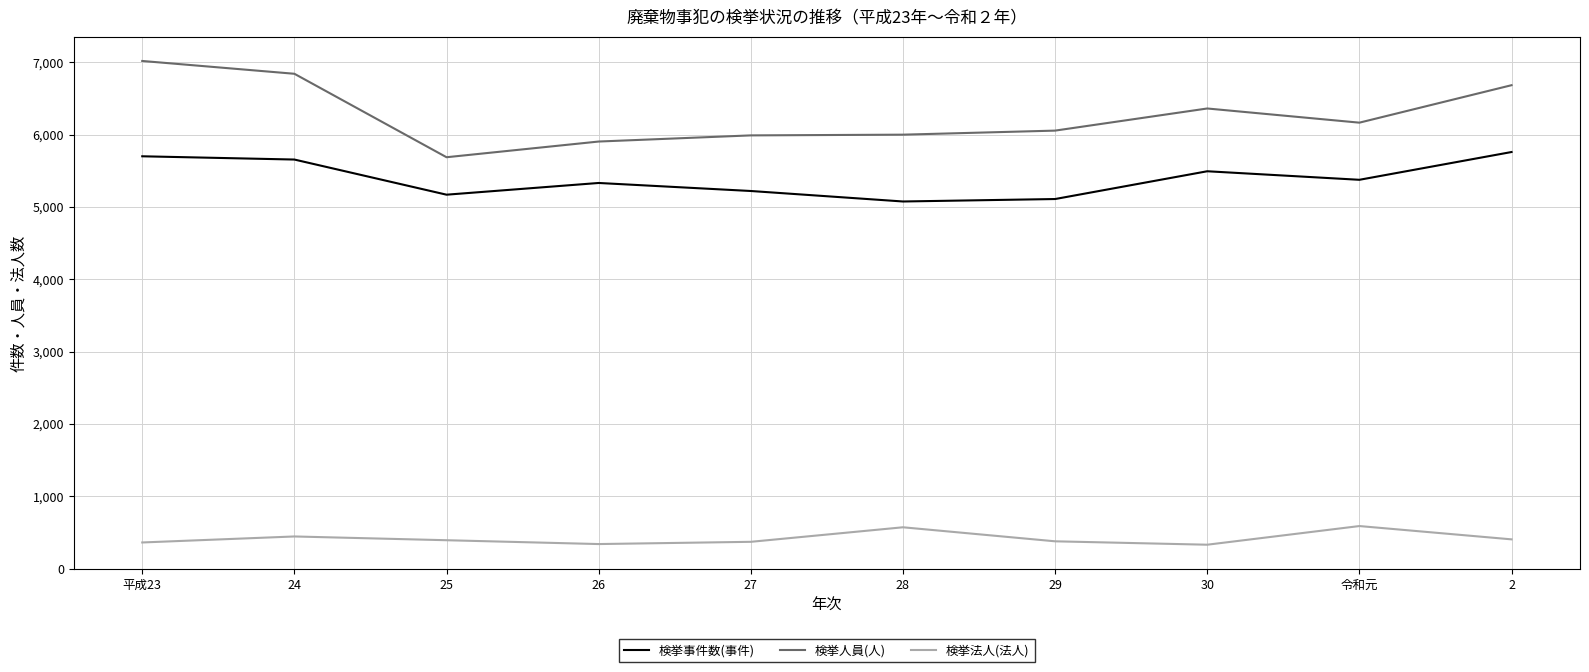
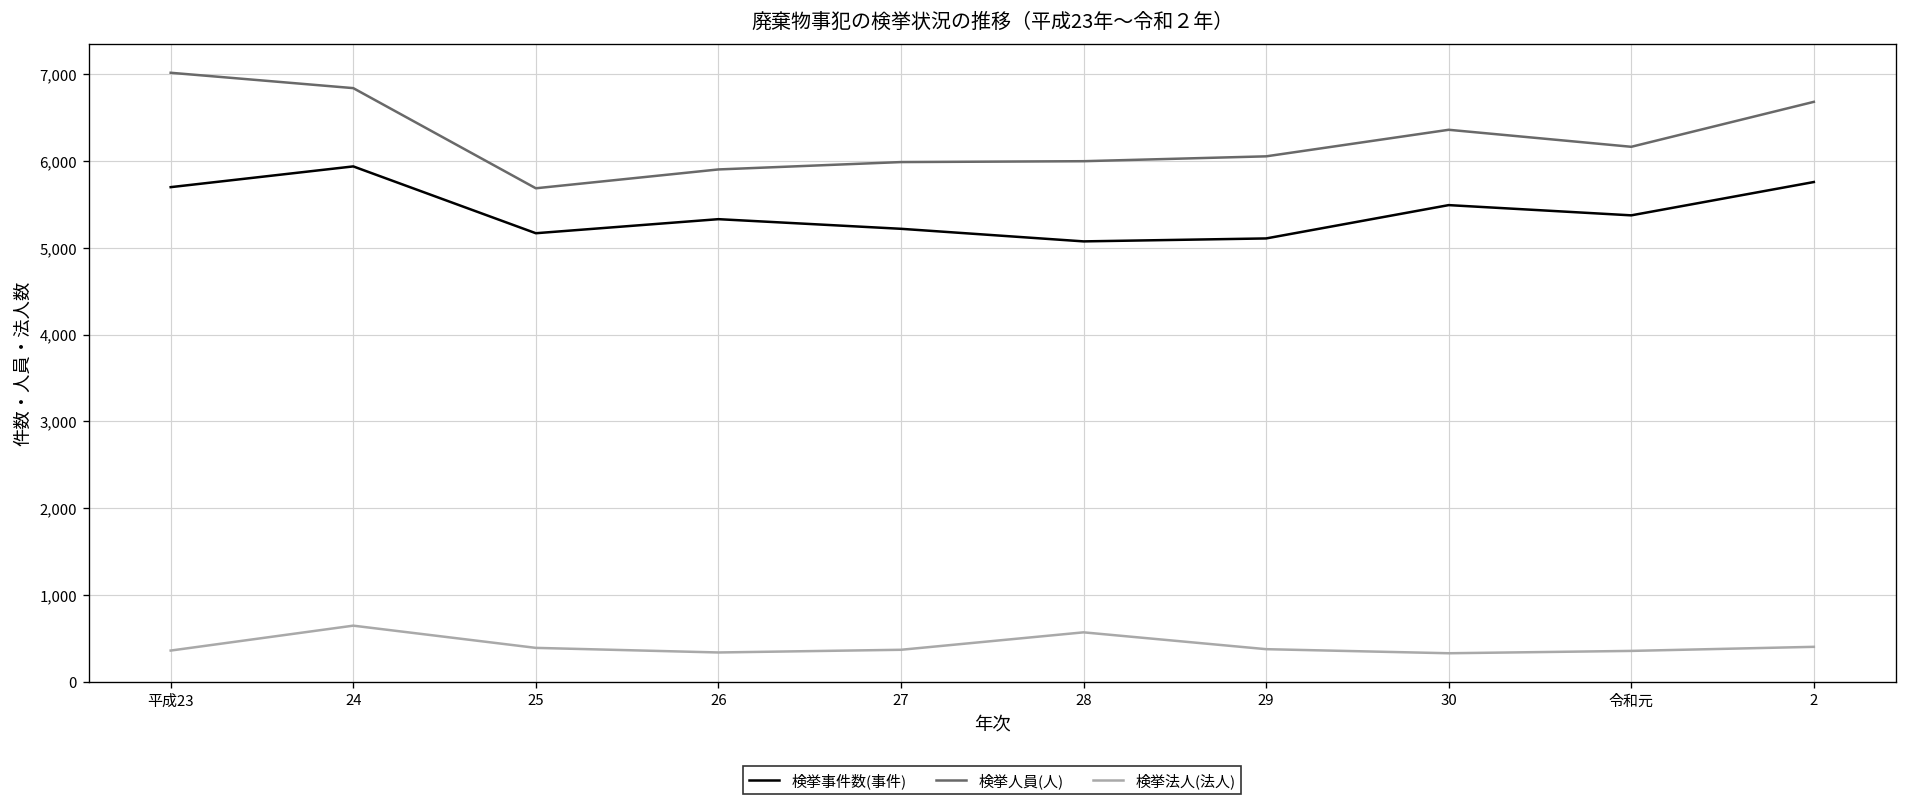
  {
    "検挙事件数(事件)": {
      "平成23": "5,700",
-     "24": "5,700",
+     "24": "5,900",
      "25": "5,200",
      "26": "5,300",
      "27": "5,200",
      "28": "5,100",
      "29": "5,100",
      "30": "5,500",
      "令和元": "5,400",
      "2": "5,800"
    },
    "検挙人員(人)": {
      "平成23": "7,000",
      "24": "6,800",
      "25": "5,700",
      "26": "5,900",
      "27": "6,000",
      "28": "6,000",
      "29": "6,100",
      "30": "6,400",
      "令和元": "6,200",
      "2": "6,700"
    },
    "検挙法人(法人)": {
      "平成23": "400",
-     "24": "400",
+     "24": "600",
      "25": "400",
      "26": "300",
      "27": "400",
      "28": "600",
      "29": "400",
      "30": "300",
-     "令和元": "600",
+     "令和元": "400",
      "2": "400"
    }
  }
